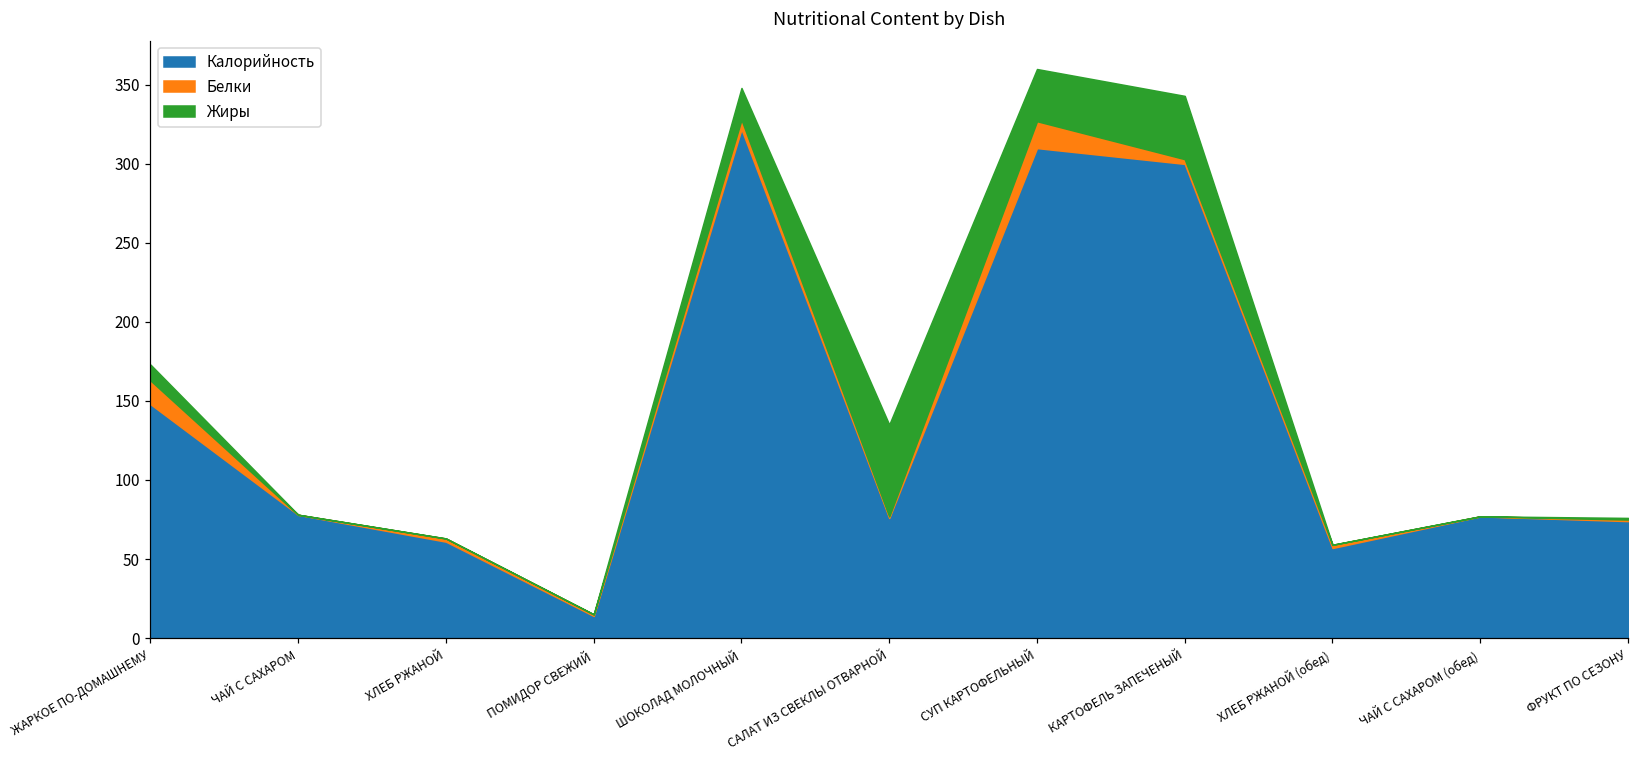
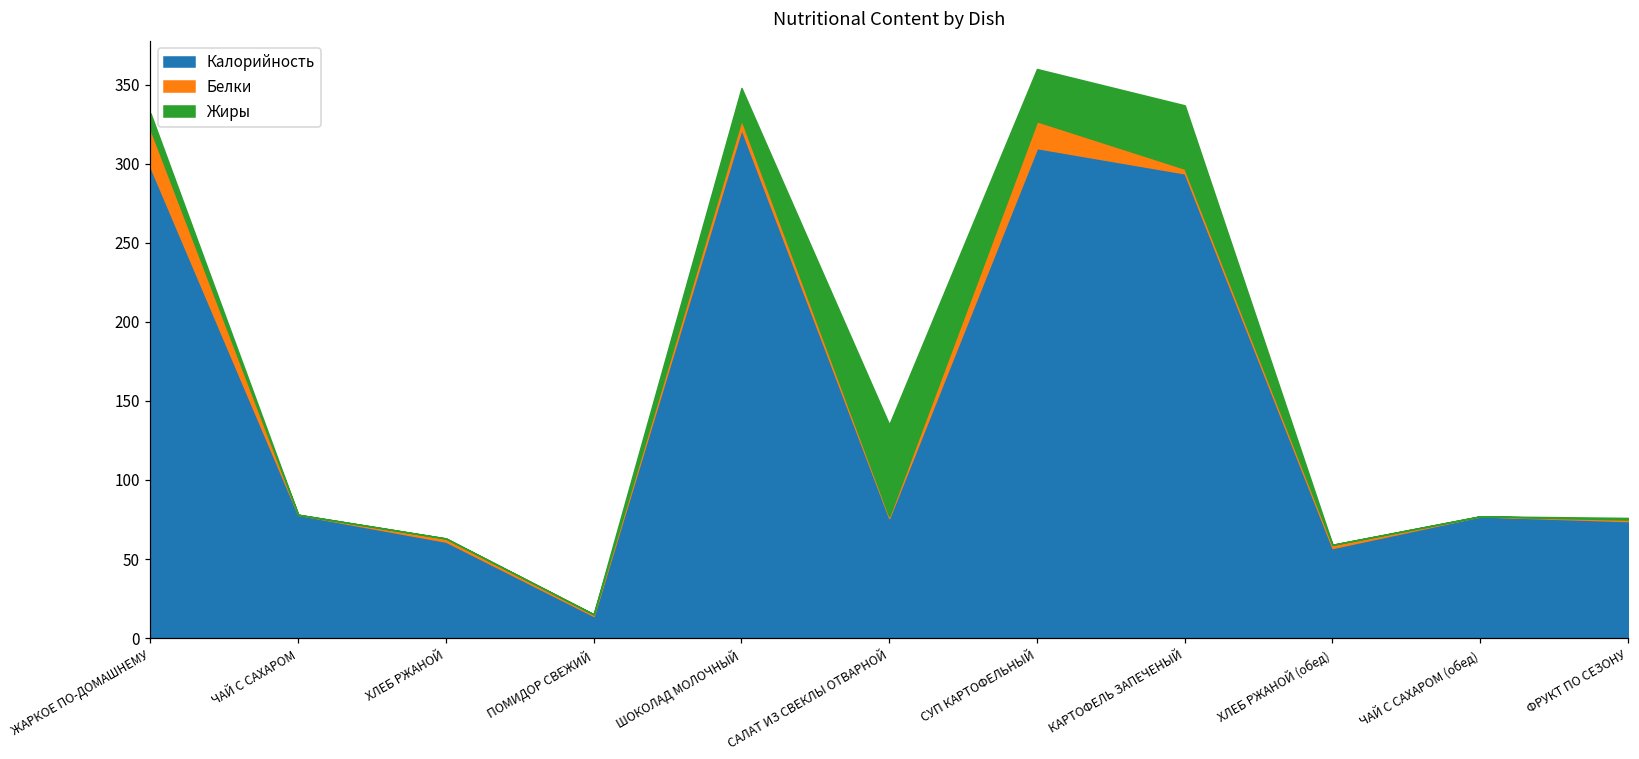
  {
    "Калорийность": {
-     "ЖАРКОЕ ПО-ДОМАШНЕМУ": 148,
-     "КАРТОФЕЛЬ ЗАПЕЧЕНЫЙ": 300
+     "ЖАРКОЕ ПО-ДОМАШНЕМУ": 298,
+     "КАРТОФЕЛЬ ЗАПЕЧЕНЫЙ": 294
    },
    "Белки": {
-     "ЖАРКОЕ ПО-ДОМАШНЕМУ": 15
+     "ЖАРКОЕ ПО-ДОМАШНЕМУ": 24
    },
    "Жиры": {
      "ЖАРКОЕ ПО-ДОМАШНЕМУ": 10,
      "ШОКОЛАД МОЛОЧНЫЙ": 20,
      "САЛАТ ИЗ СВЕКЛЫ ОТВАРНОЙ": 58,
      "СУП КАРТОФЕЛЬНЫЙ": 33,
      "КАРТОФЕЛЬ ЗАПЕЧЕНЫЙ": 40
    }
  }
